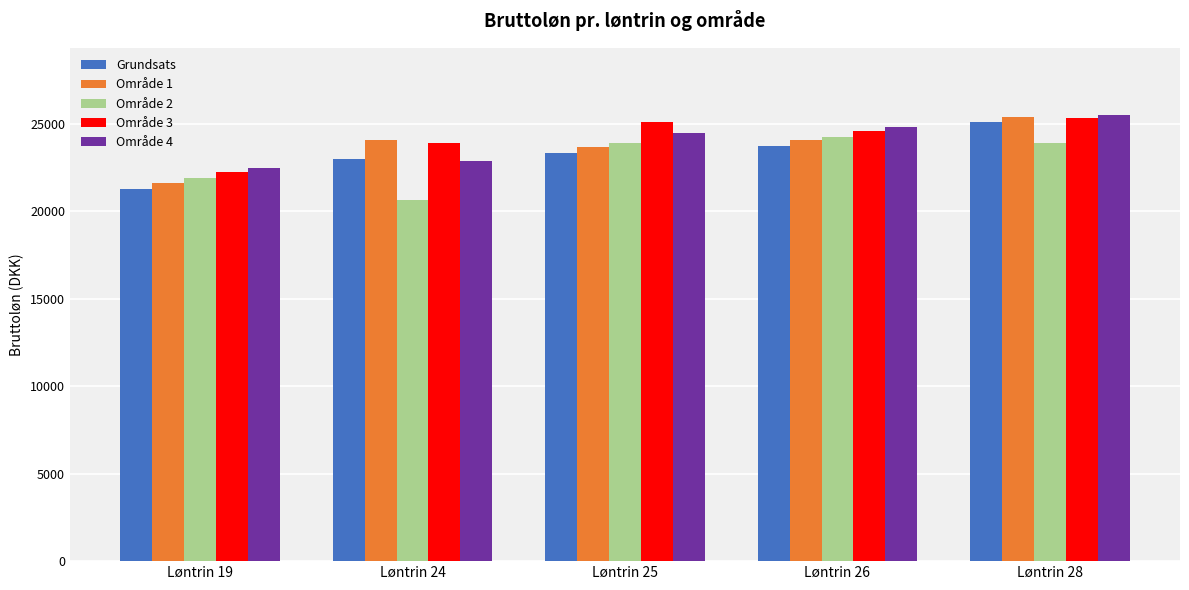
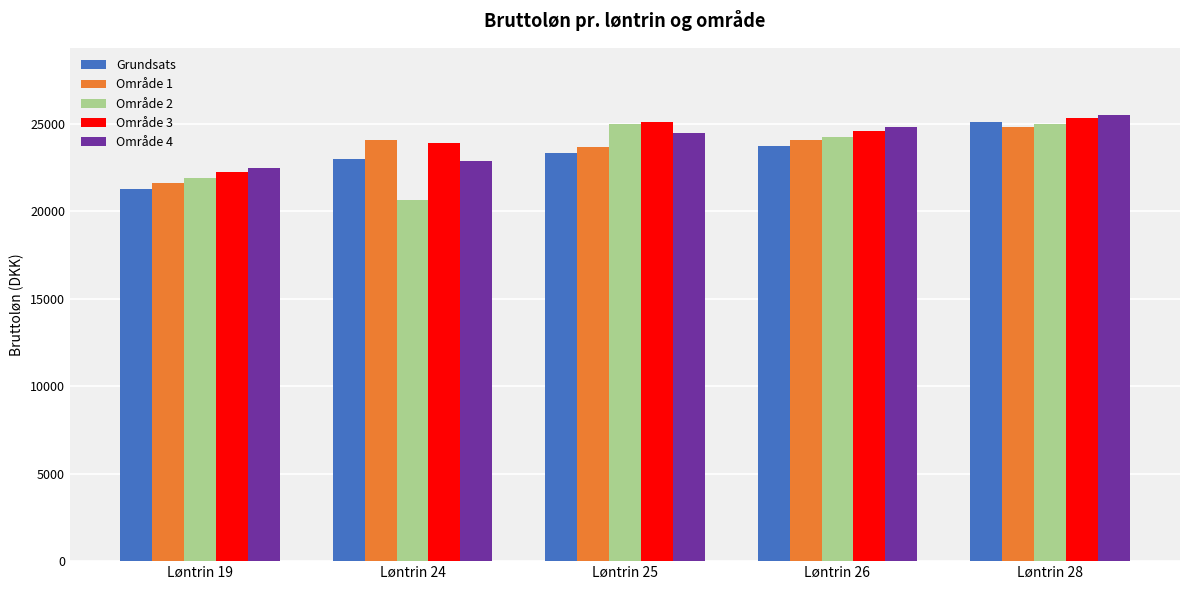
  {
    "Grundsats": {
      "Løntrin 19": 21300,
      "Løntrin 24": 23000,
      "Løntrin 25": 23400,
      "Løntrin 26": 23700,
      "Løntrin 28": 25100
    },
    "Område 1": {
      "Løntrin 19": 21600,
      "Løntrin 24": 24100,
      "Løntrin 25": 23700,
      "Løntrin 26": 24100,
-     "Løntrin 28": 25400
+     "Løntrin 28": 24800
    },
    "Område 2": {
      "Løntrin 19": 21900,
      "Løntrin 24": 20600,
-     "Løntrin 25": 23900,
+     "Løntrin 25": 25000,
      "Løntrin 26": 24300,
-     "Løntrin 28": 23900
+     "Løntrin 28": 25000
    },
    "Område 3": {
      "Løntrin 19": 22200,
      "Løntrin 24": 23900,
      "Løntrin 25": 25100,
      "Løntrin 26": 24600,
      "Løntrin 28": 25300
    },
    "Område 4": {
      "Løntrin 19": 22500,
      "Løntrin 24": 22900,
      "Løntrin 25": 24500,
      "Løntrin 26": 24800,
      "Løntrin 28": 25500
    }
  }
